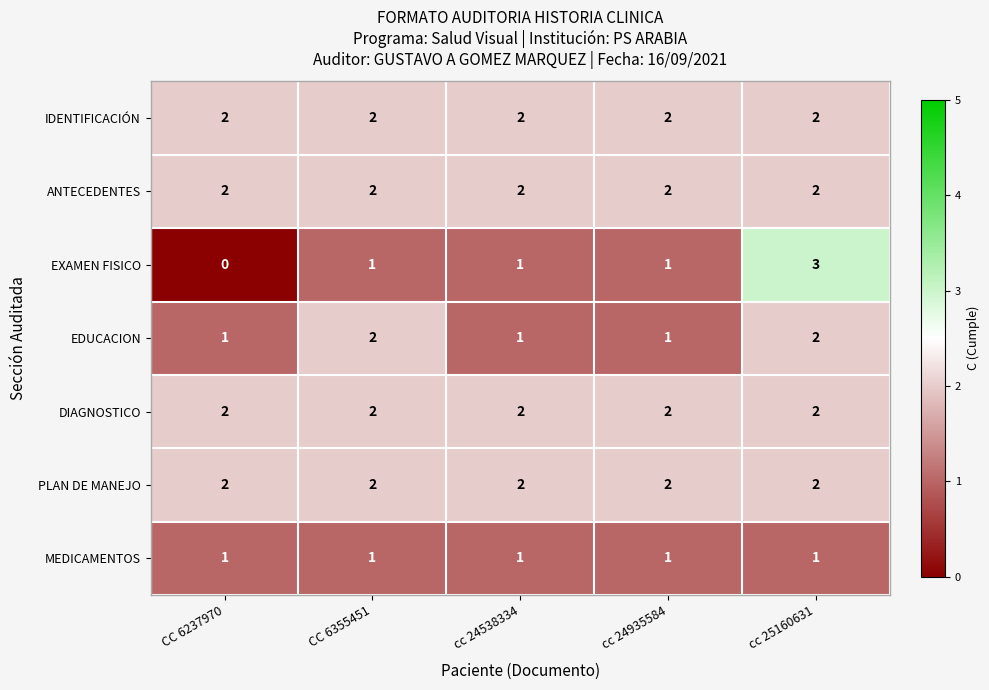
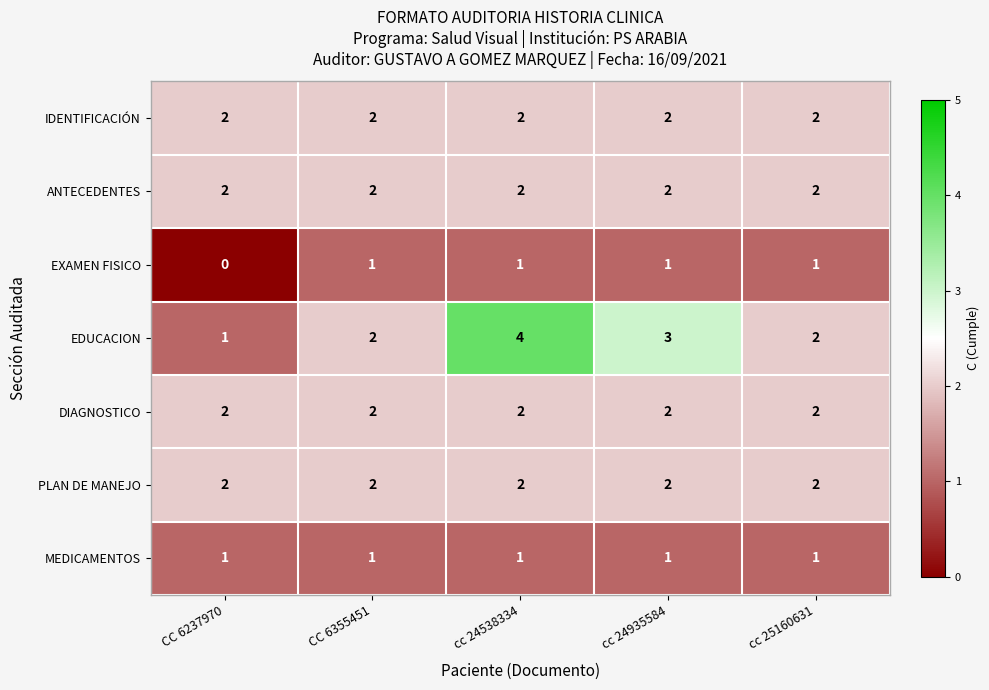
  {
    "IDENTIFICACIÓN": {
      "CC 6237970": 2,
      "CC 6355451": 2,
      "cc 24538334": 2,
      "cc 24935584": 2,
      "cc 25160631": 2
    },
    "ANTECEDENTES": {
      "CC 6237970": 2,
      "CC 6355451": 2,
      "cc 24538334": 2,
      "cc 24935584": 2,
      "cc 25160631": 2
    },
    "EXAMEN FISICO": {
      "CC 6237970": 0,
      "CC 6355451": 1,
      "cc 24538334": 1,
      "cc 24935584": 1,
-     "cc 25160631": 3
+     "cc 25160631": 1
    },
    "EDUCACION": {
      "CC 6237970": 1,
      "CC 6355451": 2,
-     "cc 24538334": 1,
-     "cc 24935584": 1,
+     "cc 24538334": 4,
+     "cc 24935584": 3,
      "cc 25160631": 2
    },
    "DIAGNOSTICO": {
      "CC 6237970": 2,
      "CC 6355451": 2,
      "cc 24538334": 2,
      "cc 24935584": 2,
      "cc 25160631": 2
    },
    "PLAN DE MANEJO": {
      "CC 6237970": 2,
      "CC 6355451": 2,
      "cc 24538334": 2,
      "cc 24935584": 2,
      "cc 25160631": 2
    },
    "MEDICAMENTOS": {
      "CC 6237970": 1,
      "CC 6355451": 1,
      "cc 24538334": 1,
      "cc 24935584": 1,
      "cc 25160631": 1
    }
  }
